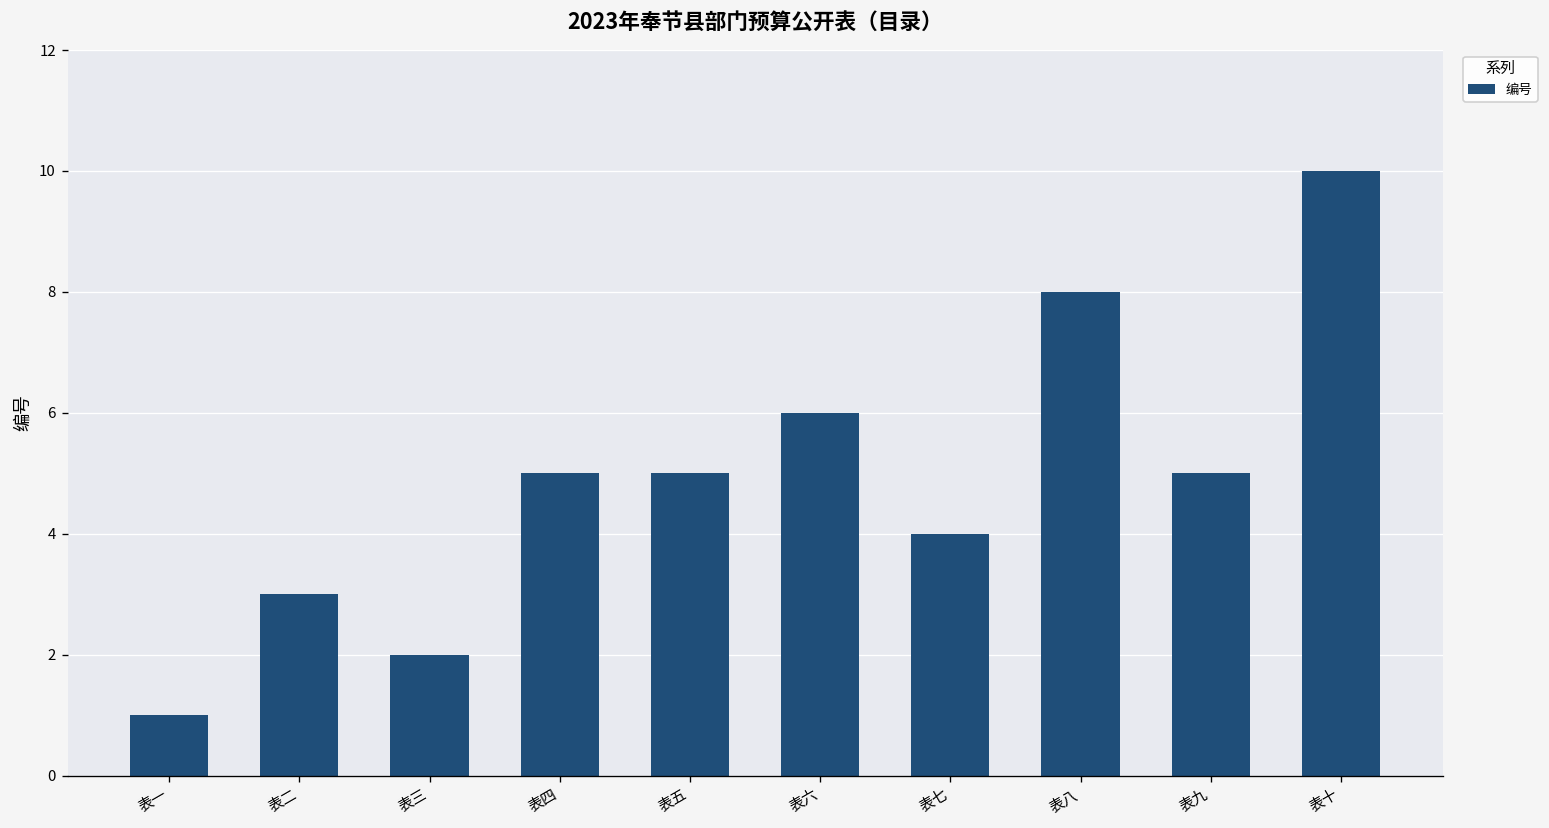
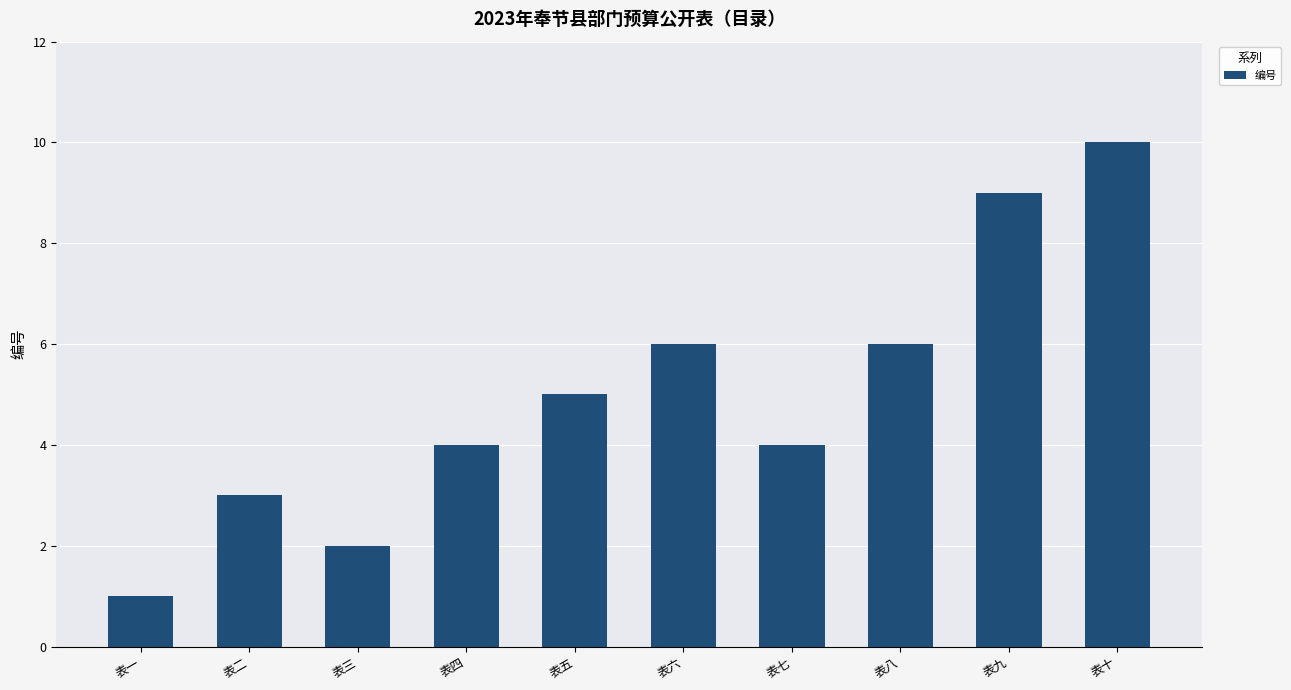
  {
    "表一": 1,
    "表二": 3,
    "表三": 2,
-   "表四": 5,
+   "表四": 4,
    "表五": 5,
    "表六": 6,
    "表七": 4,
-   "表八": 8,
-   "表九": 5,
+   "表八": 6,
+   "表九": 9,
    "表十": 10
  }
